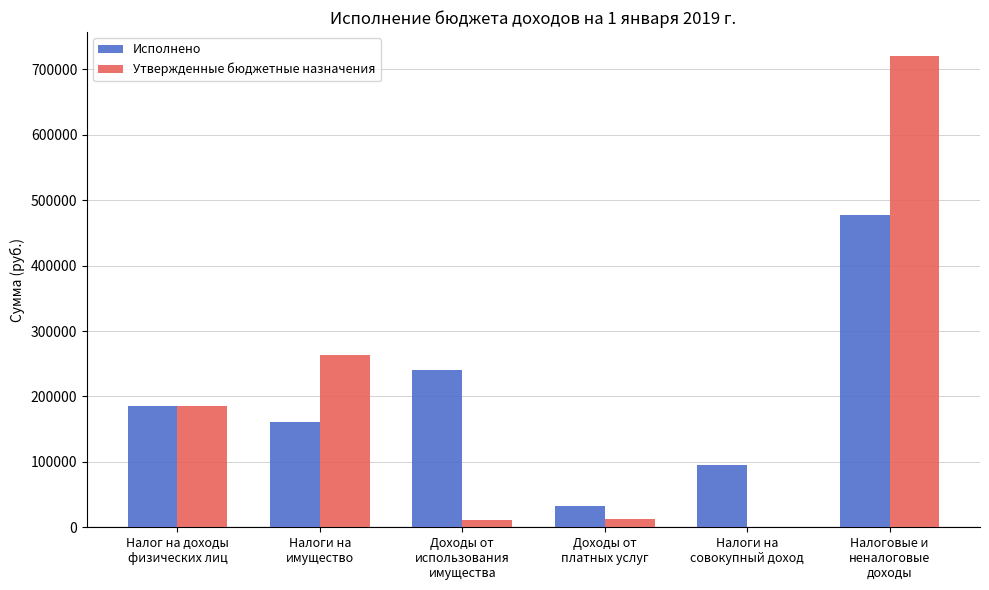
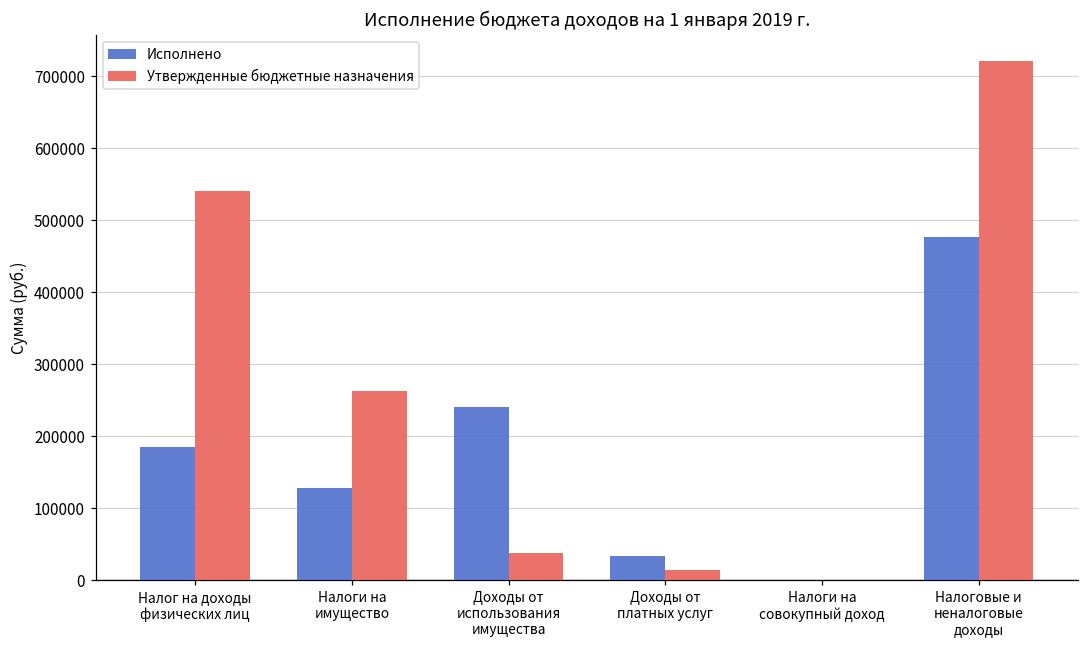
  {
    "Исполнено": {
      "Налог на доходы физических лиц": 180000,
-     "Налоги на имущество": 160000,
+     "Налоги на имущество": 130000,
      "Доходы от использования имущества": 240000,
      "Доходы от платных услуг": 30000,
-     "Налоги на совокупный доход": 90000,
+     "Налоги на совокупный доход": 0,
      "Налоговые и неналоговые доходы": 480000
    },
    "Утвержденные бюджетные назначения": {
-     "Налог на доходы физических лиц": 190000,
+     "Налог на доходы физических лиц": 540000,
      "Налоги на имущество": 260000,
-     "Доходы от использования имущества": 10000,
+     "Доходы от использования имущества": 40000,
      "Доходы от платных услуг": 10000,
      "Налоги на совокупный доход": 0,
      "Налоговые и неналоговые доходы": 720000
    }
  }
